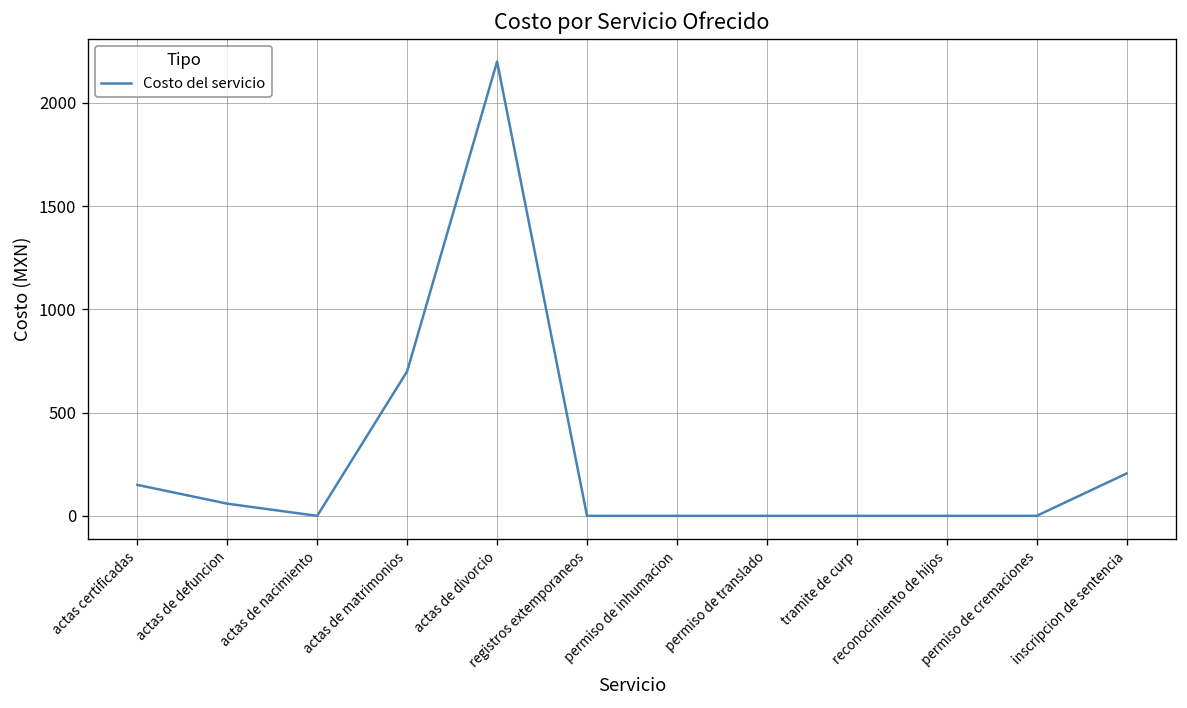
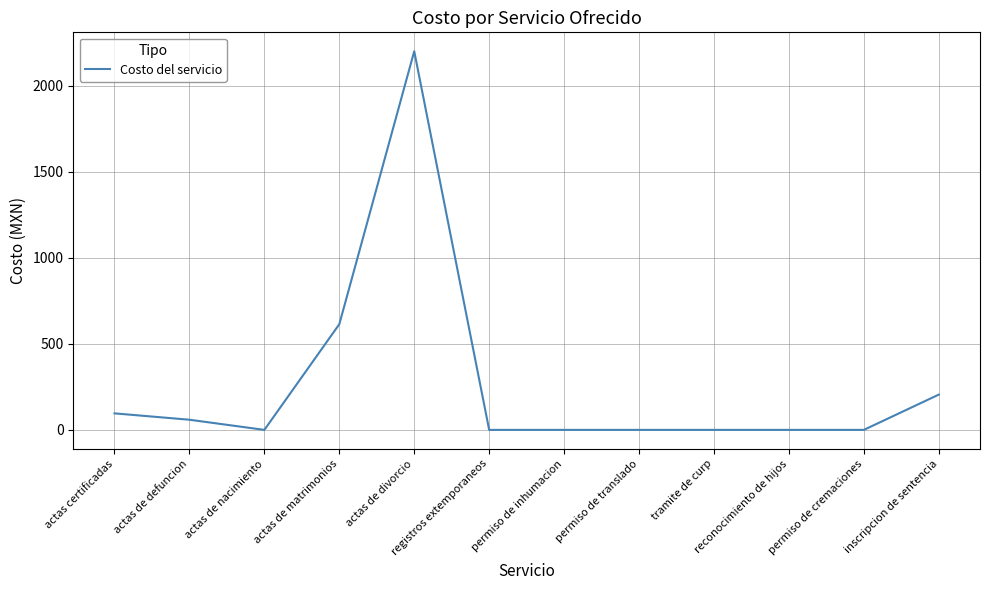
  {
-   "actas certificadas": 150,
+   "actas certificadas": 100,
    "actas de defuncion": 60,
    "actas de nacimiento": 0,
-   "actas de matrimonios": 700,
+   "actas de matrimonios": 610,
    "actas de divorcio": 2200,
    "registros extemporaneos": 0,
    "permiso de inhumacion": 0,
    "permiso de translado": 0,
    "tramite de curp": 0,
    "reconocimiento de hijos": 0,
    "permiso de cremaciones": 0,
    "inscripcion de sentencia": 210
  }
